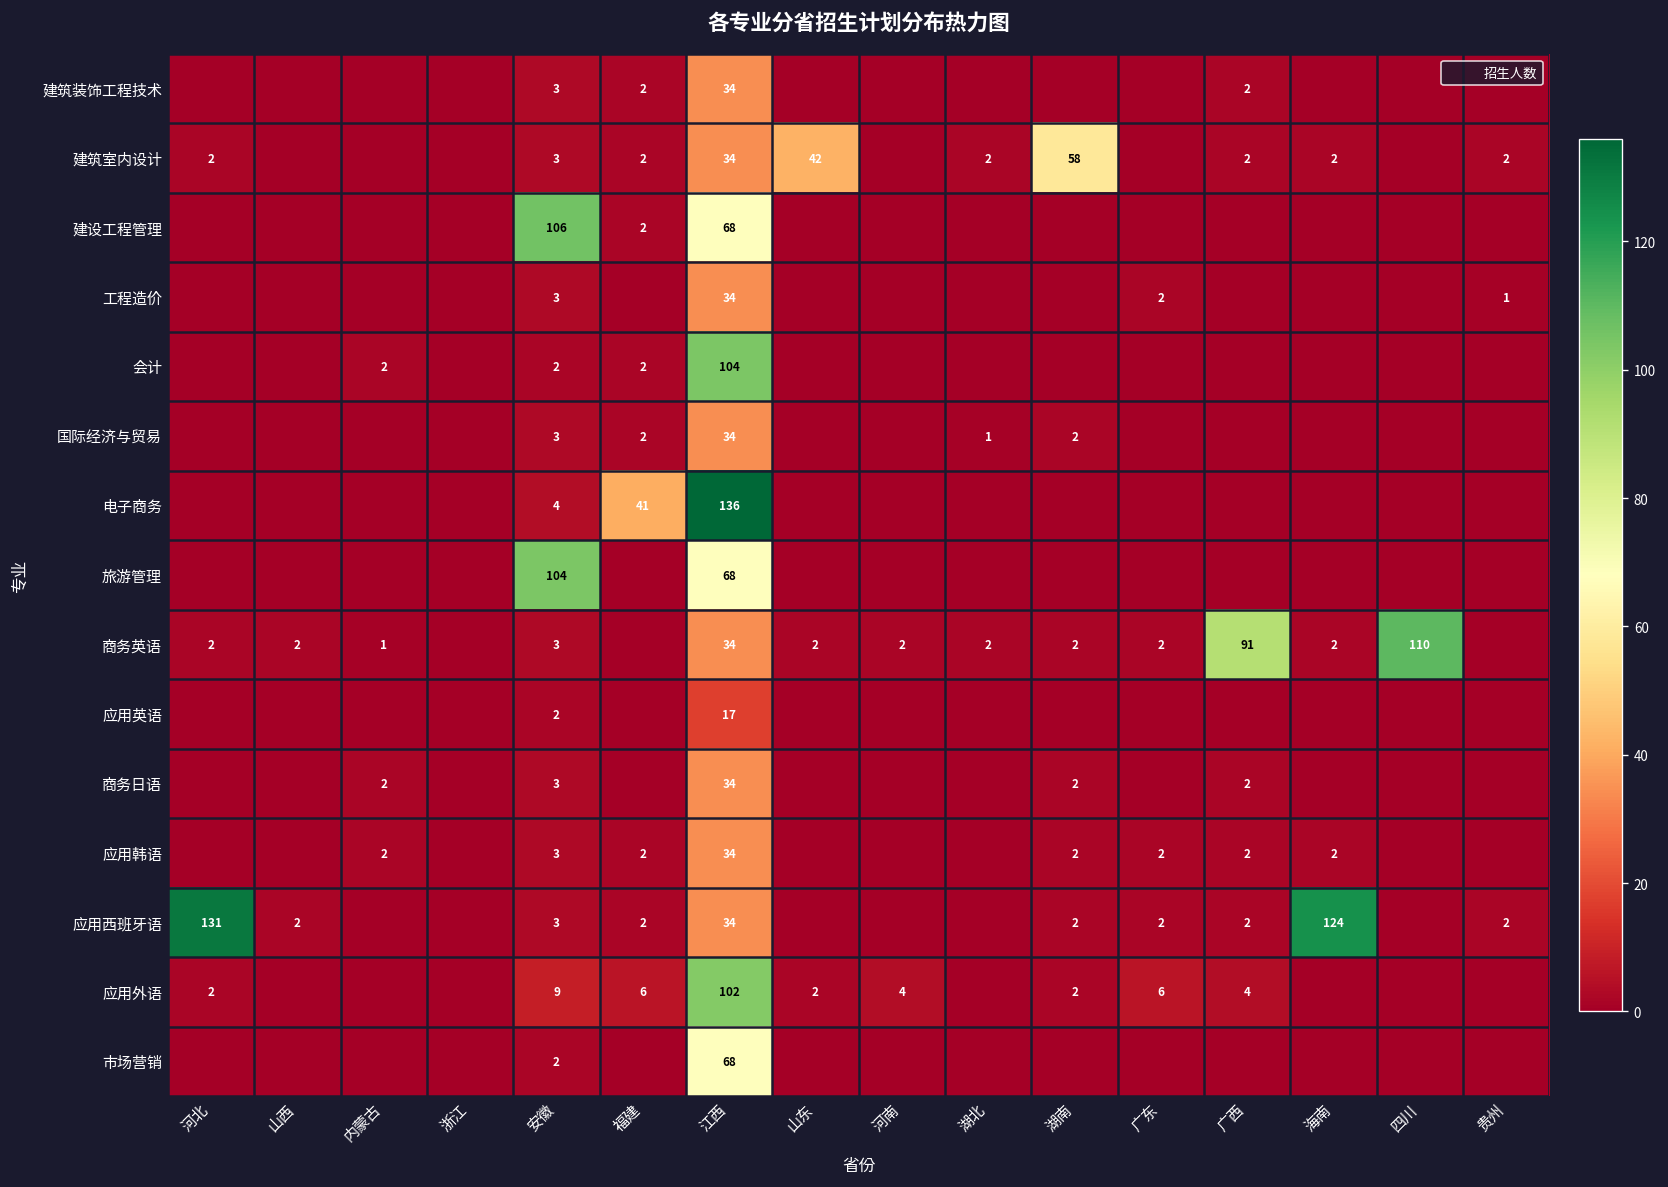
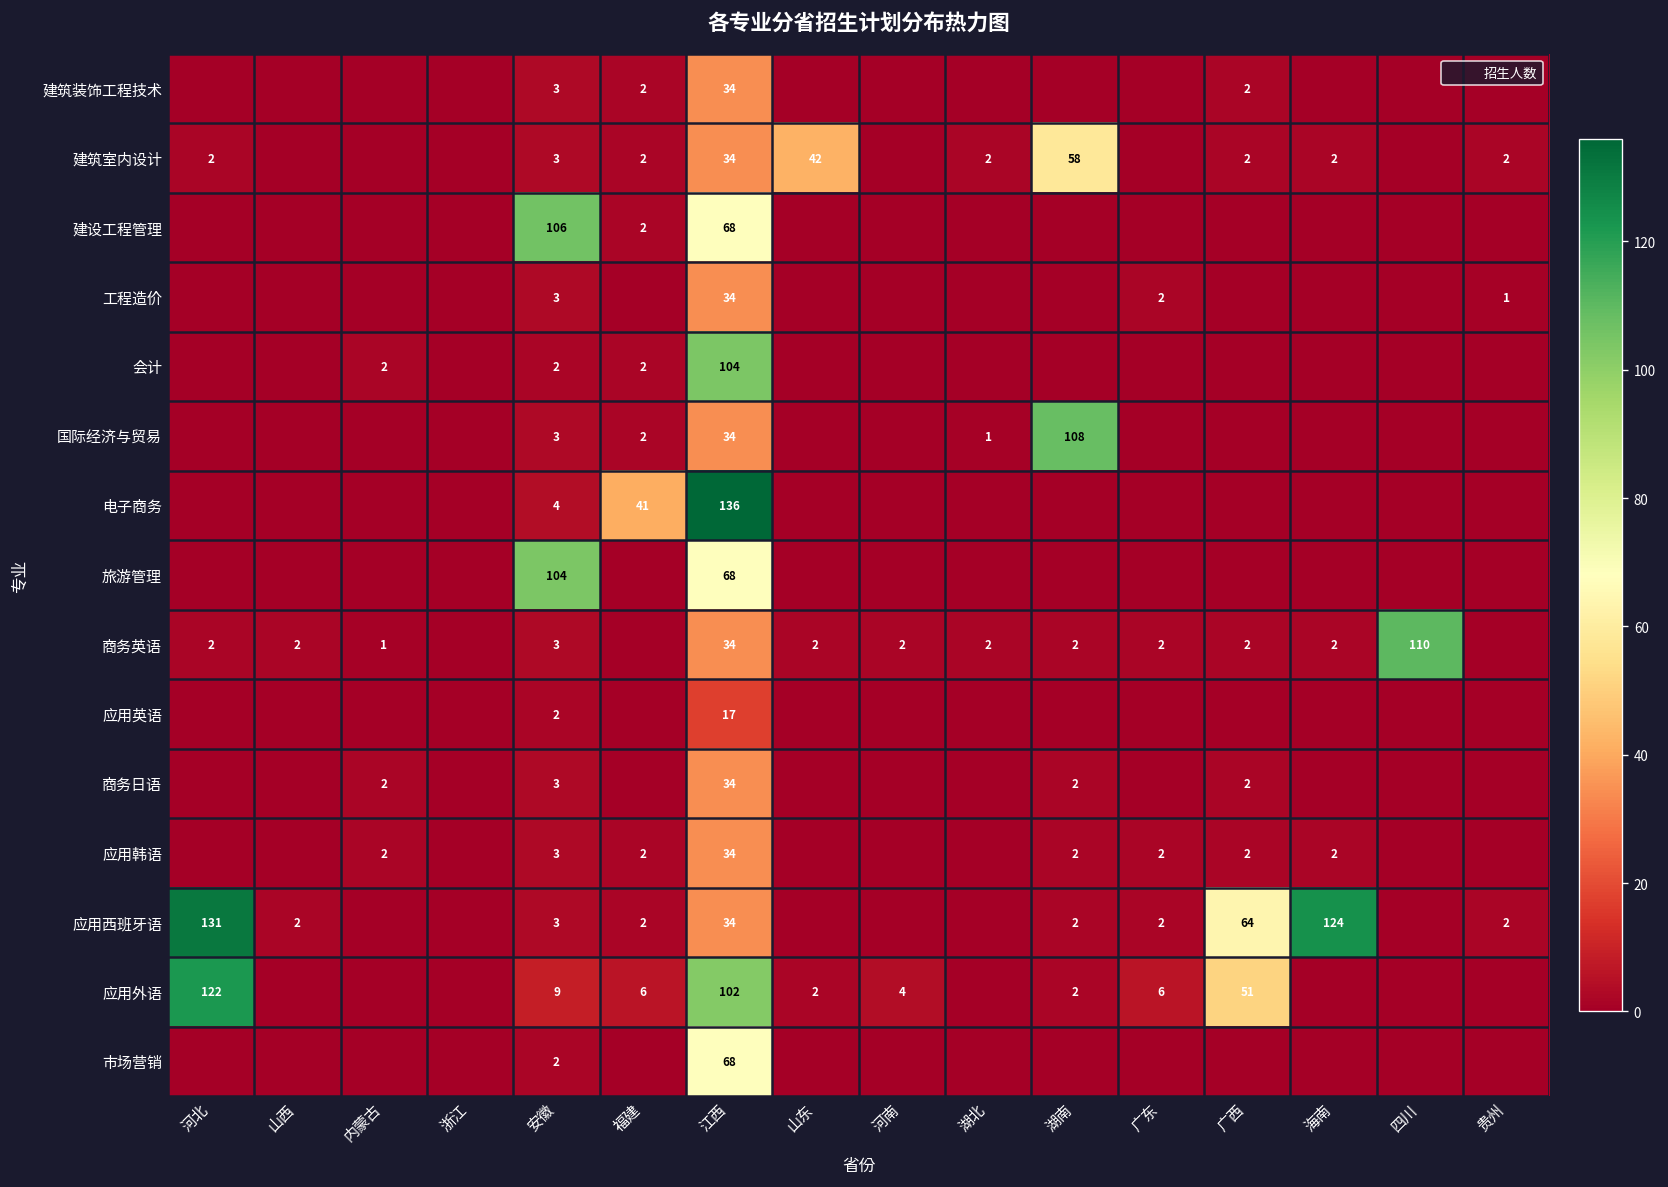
  {
    "建筑装饰工程技术": {
      "安徽": 3,
      "福建": 2,
      "江西": 34,
      "广西": 2
    },
    "建筑室内设计": {
      "河北": 2,
      "安徽": 3,
      "福建": 2,
      "江西": 34,
      "山东": 42,
      "湖北": 2,
      "湖南": 58,
      "广西": 2,
      "海南": 2,
      "贵州": 2
    },
    "建设工程管理": {
      "安徽": 106,
      "福建": 2,
      "江西": 68
    },
    "工程造价": {
      "安徽": 3,
      "江西": 34,
      "广东": 2,
      "贵州": 1
    },
    "会计": {
      "内蒙古": 2,
      "安徽": 2,
      "福建": 2,
      "江西": 104
    },
    "国际经济与贸易": {
      "安徽": 3,
      "福建": 2,
      "江西": 34,
      "湖北": 1,
-     "湖南": 2
+     "湖南": 108
    },
    "电子商务": {
      "安徽": 4,
      "福建": 41,
      "江西": 136
    },
    "旅游管理": {
      "安徽": 104,
      "江西": 68
    },
    "商务英语": {
      "河北": 2,
      "山西": 2,
      "内蒙古": 1,
      "安徽": 3,
      "江西": 34,
      "山东": 2,
      "河南": 2,
      "湖北": 2,
      "湖南": 2,
      "广东": 2,
-     "广西": 91,
+     "广西": 2,
      "海南": 2,
      "四川": 110
    },
    "应用英语": {
      "安徽": 2,
      "江西": 17
    },
    "商务日语": {
      "内蒙古": 2,
      "安徽": 3,
      "江西": 34,
      "湖南": 2,
      "广西": 2
    },
    "应用韩语": {
      "内蒙古": 2,
      "安徽": 3,
      "福建": 2,
      "江西": 34,
      "湖南": 2,
      "广东": 2,
      "广西": 2,
      "海南": 2
    },
    "应用西班牙语": {
      "河北": 131,
      "山西": 2,
      "安徽": 3,
      "福建": 2,
      "江西": 34,
      "湖南": 2,
      "广东": 2,
-     "广西": 2,
+     "广西": 64,
      "海南": 124,
      "贵州": 2
    },
    "应用外语": {
-     "河北": 2,
+     "河北": 122,
      "安徽": 9,
      "福建": 6,
      "江西": 102,
      "山东": 2,
      "河南": 4,
      "湖南": 2,
      "广东": 6,
-     "广西": 4
+     "广西": 51
    },
    "市场营销": {
      "安徽": 2,
      "江西": 68
    }
  }
